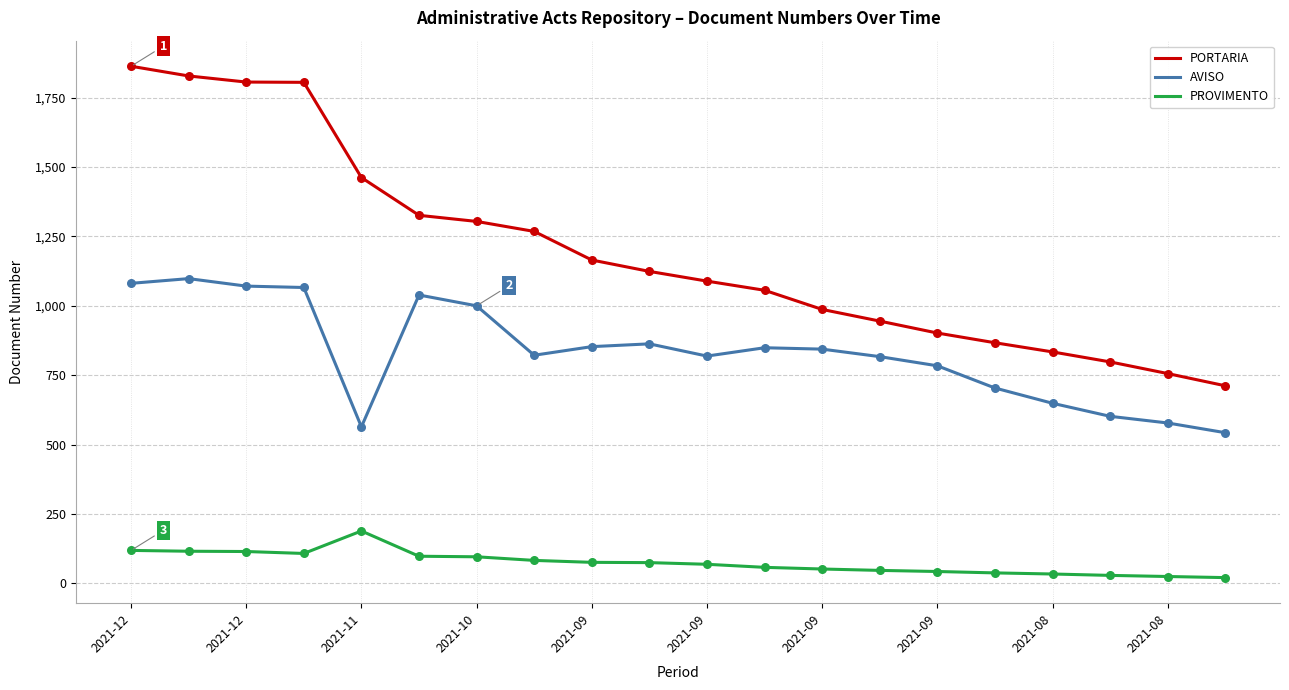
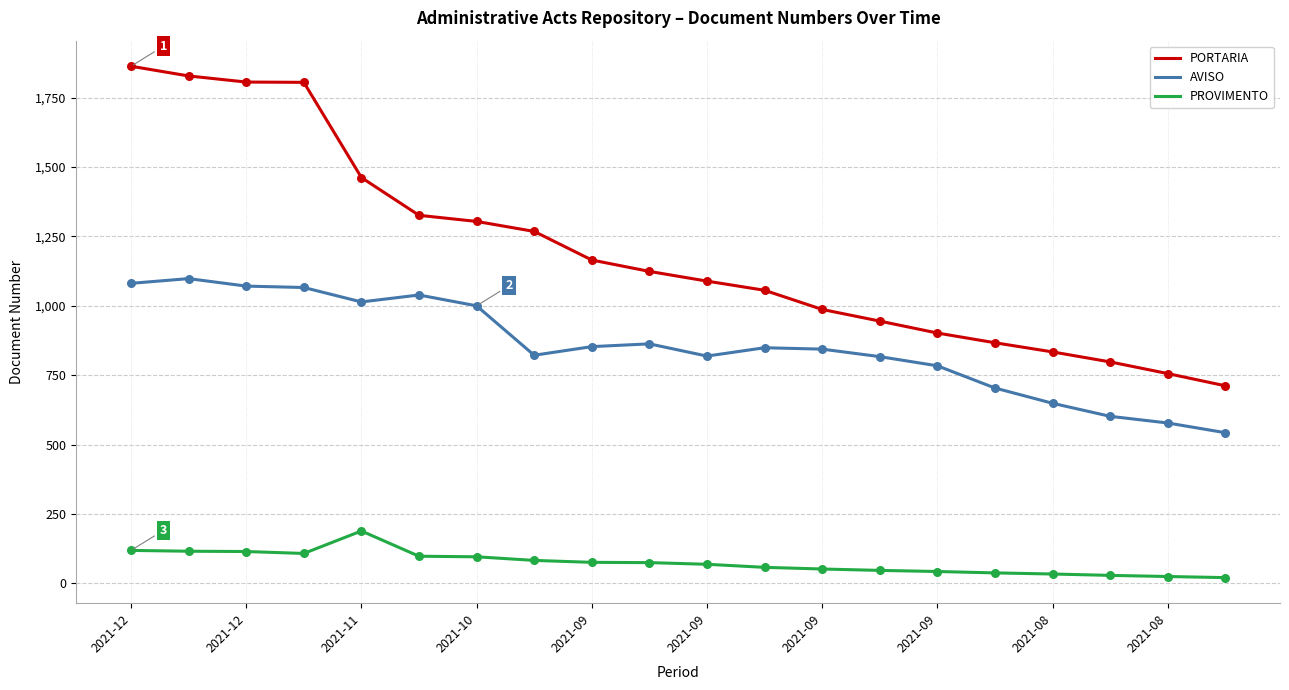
  {
    "PORTARIA": {
      "2021-11": "1,460"
    },
    "AVISO": {
-     "2021-11": "560"
+     "2021-11": "1,010"
    },
    "PROVIMENTO": {
      "2021-11": "190"
    }
  }
